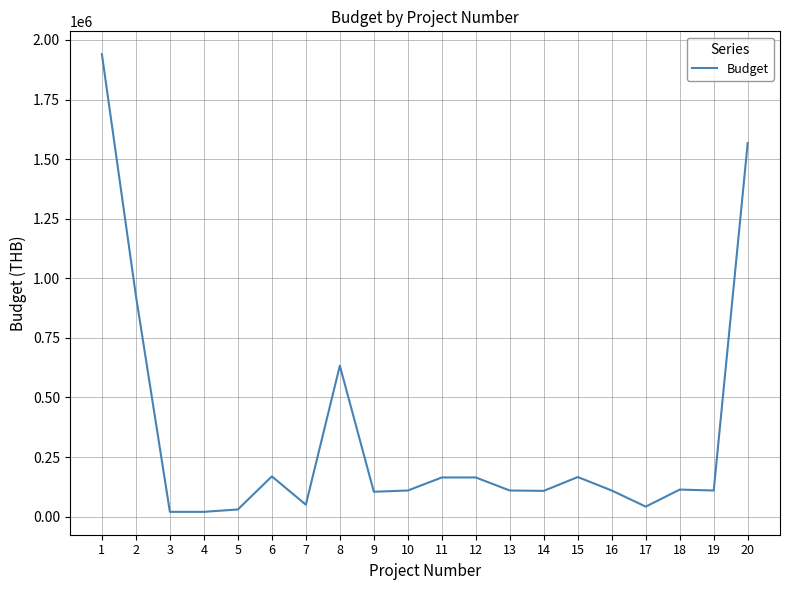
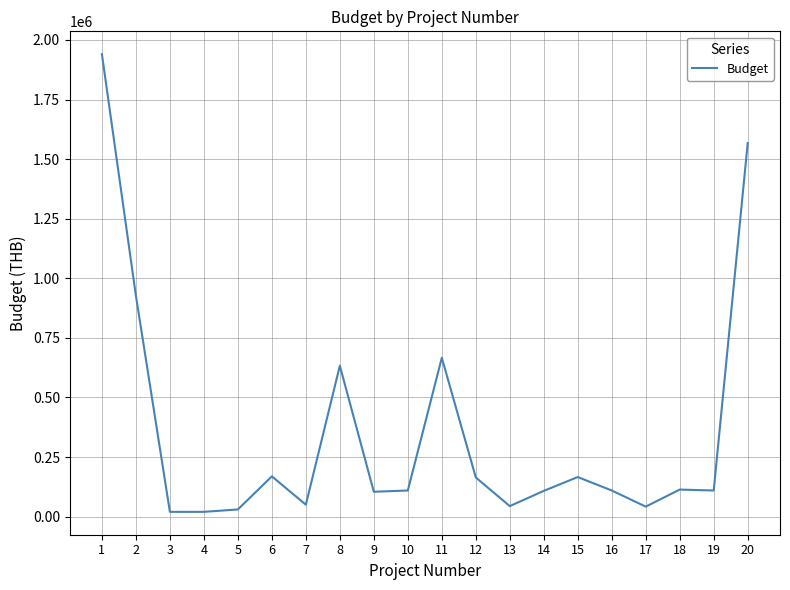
  {
    "1": 1940000,
    "2": 930000,
    "3": 20000,
    "4": 20000,
    "5": 30000,
    "6": 170000,
    "7": 50000,
    "8": 630000,
    "9": 100000,
    "10": 110000,
-   "11": 160000,
+   "11": 670000,
    "12": 160000,
-   "13": 110000,
+   "13": 40000,
    "14": 110000,
    "15": 170000,
    "16": 110000,
    "17": 40000,
    "18": 110000,
    "19": 110000,
    "20": 1570000
  }
